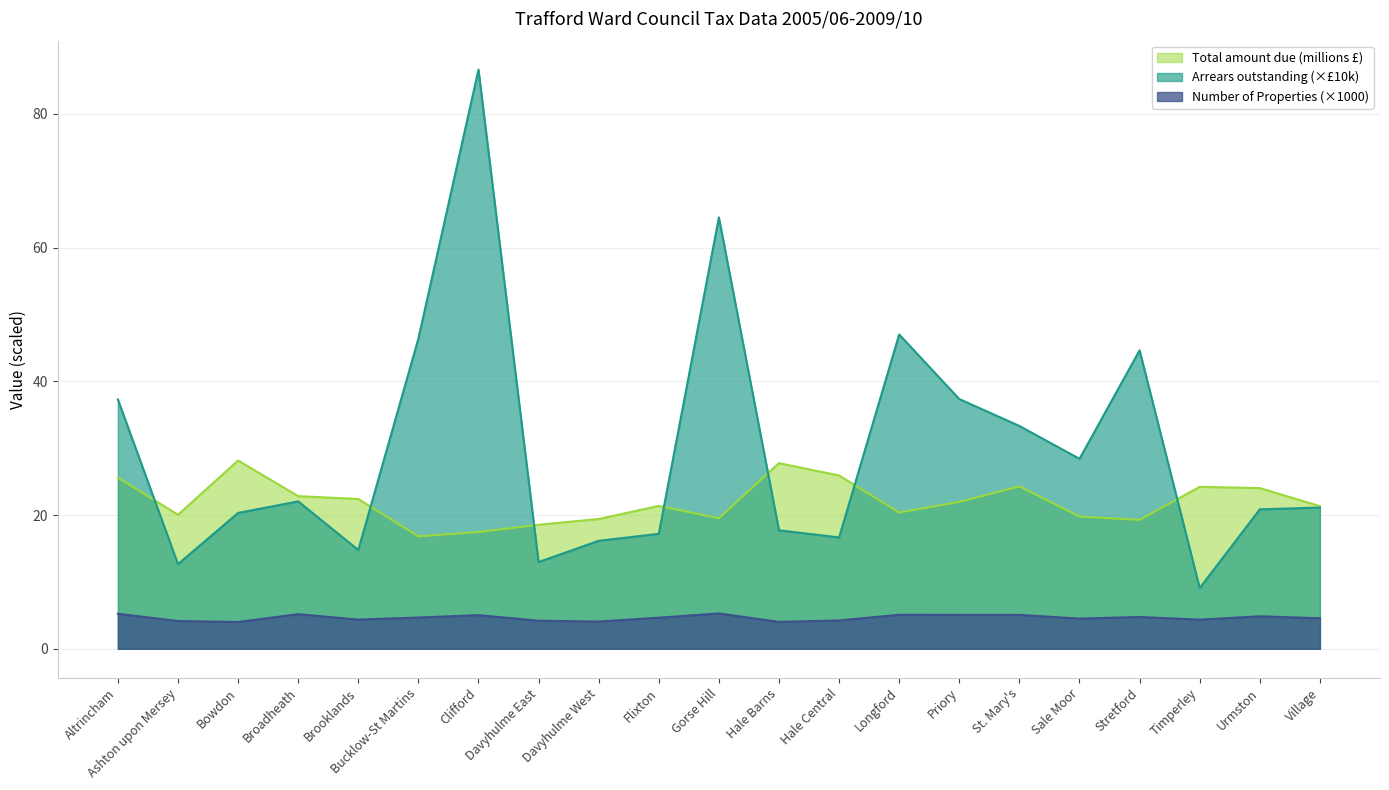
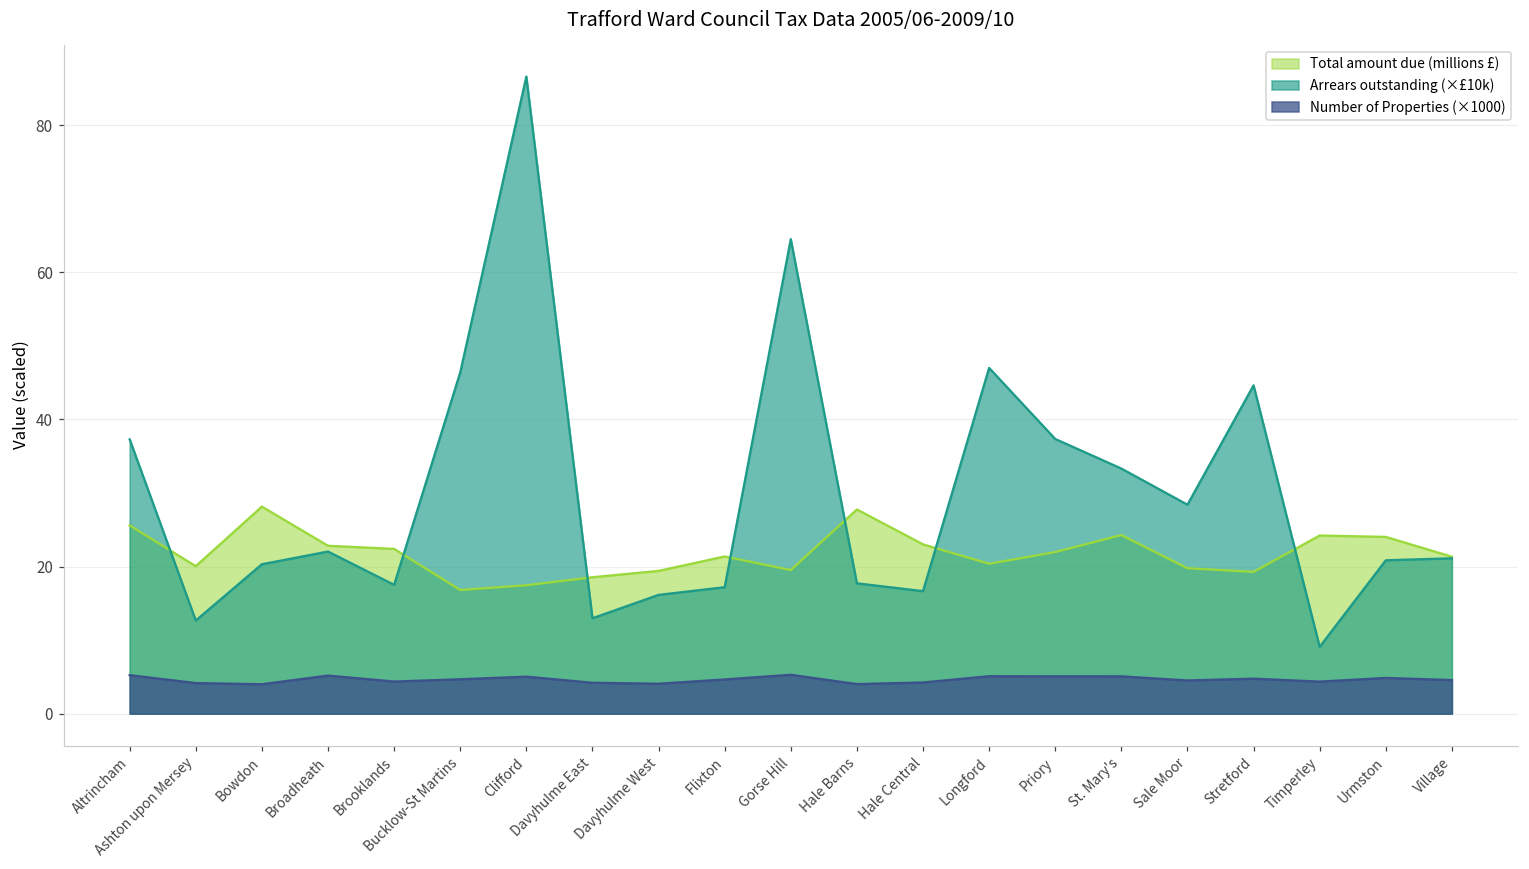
  {
    "Total amount due (millions £)": {
      "Altrincham": 26,
      "Ashton upon Mersey": 20,
      "Bowdon": 28,
      "Broadheath": 23,
      "Brooklands": 22,
      "Bucklow-St Martins": 17,
      "Clifford": 17,
      "Davyhulme East": 19,
      "Davyhulme West": 19,
      "Flixton": 21,
      "Gorse Hill": 20,
      "Hale Barns": 28,
-     "Hale Central": 26,
+     "Hale Central": 23,
      "Longford": 20,
      "Priory": 22,
      "St. Mary's": 24,
      "Sale Moor": 20,
      "Stretford": 19,
      "Timperley": 24,
      "Urmston": 24
    },
    "Arrears outstanding (×£10k)": {
      "Altrincham": 37,
      "Ashton upon Mersey": 13,
      "Bowdon": 20,
      "Broadheath": 22,
-     "Brooklands": 15,
+     "Brooklands": 18,
      "Bucklow-St Martins": 46,
      "Clifford": 87,
      "Davyhulme East": 13,
      "Davyhulme West": 16,
      "Flixton": 17,
      "Gorse Hill": 65,
      "Hale Barns": 18,
      "Hale Central": 17,
      "Longford": 47,
      "Priory": 37,
      "St. Mary's": 33,
      "Sale Moor": 28,
      "Stretford": 45,
      "Timperley": 9,
      "Urmston": 21
    },
    "Number of Properties (×1000)": {
      "Altrincham": 5,
      "Ashton upon Mersey": 4,
      "Bowdon": 4,
      "Broadheath": 5,
      "Brooklands": 4,
      "Bucklow-St Martins": 5,
      "Clifford": 5,
      "Davyhulme East": 4,
      "Davyhulme West": 4,
      "Flixton": 5,
      "Gorse Hill": 5,
      "Hale Barns": 4,
      "Hale Central": 4,
      "Longford": 5,
      "Priory": 5,
      "St. Mary's": 5,
      "Sale Moor": 5,
      "Stretford": 5,
      "Timperley": 4,
      "Urmston": 5,
      "Village": 5
    }
  }
